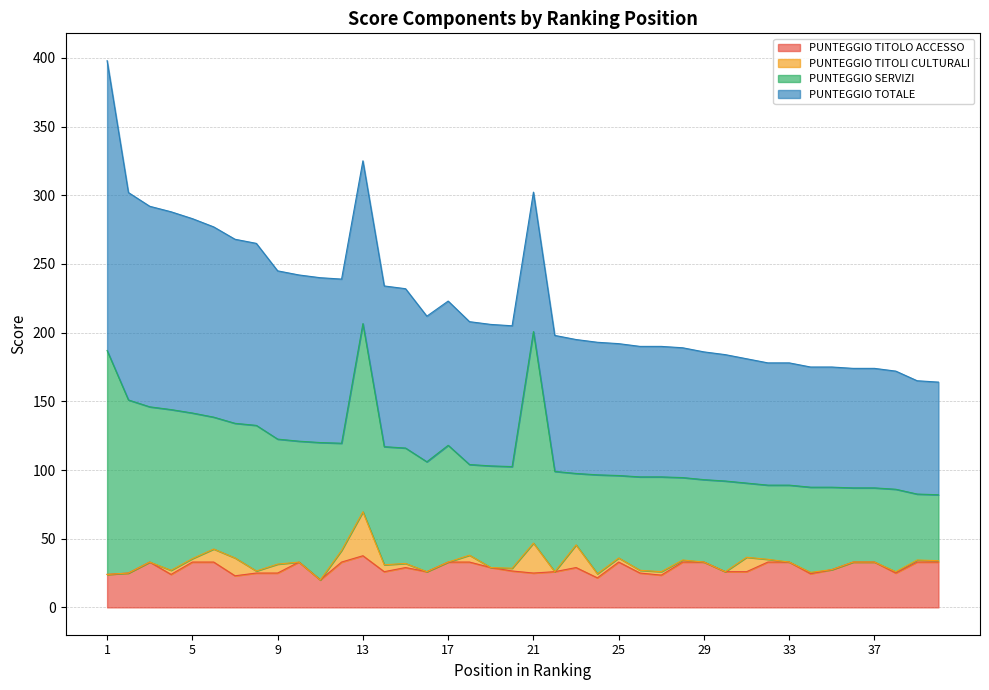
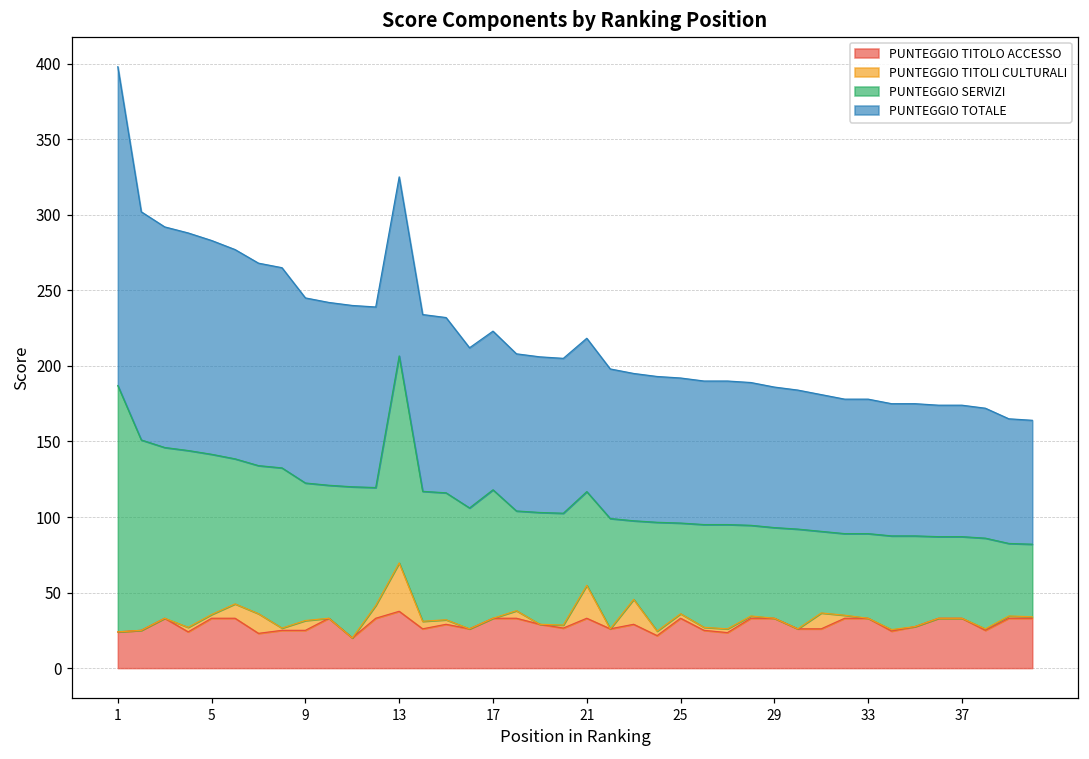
  {
    "PUNTEGGIO TITOLO ACCESSO": {
      "5": 33,
      "9": 25,
      "13": 38,
-     "21": 25,
+     "21": 33,
      "25": 33
    },
    "PUNTEGGIO TITOLI CULTURALI": {
      "5": 3,
      "9": 7,
      "13": 32,
      "21": 22,
      "25": 3
    },
    "PUNTEGGIO SERVIZI": {
      "1": 163,
      "5": 106,
      "9": 91,
      "13": 137,
      "17": 85,
-     "21": 154,
+     "21": 62,
      "25": 60,
      "29": 60,
      "33": 56,
      "37": 54
    },
    "PUNTEGGIO TOTALE": {
      "1": 211,
      "5": 142,
      "9": 123,
      "13": 119,
      "17": 105,
      "21": 102,
      "25": 96,
      "29": 93,
      "33": 89,
      "37": 87
    }
  }
